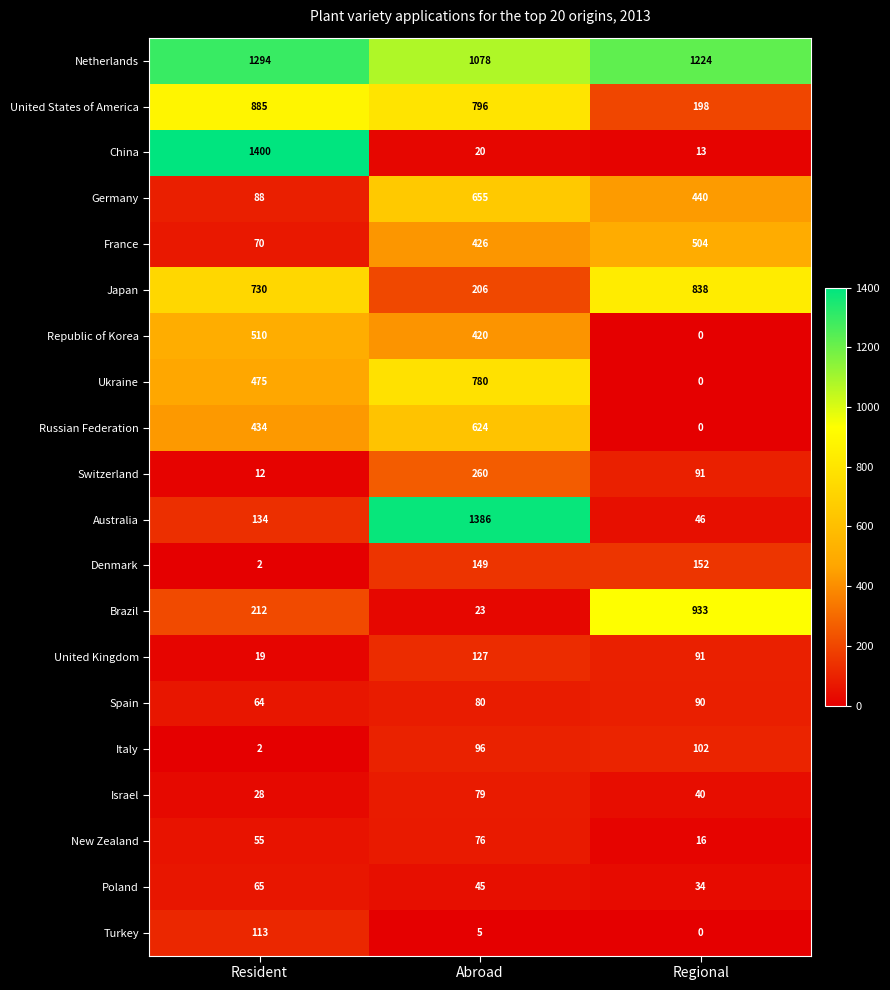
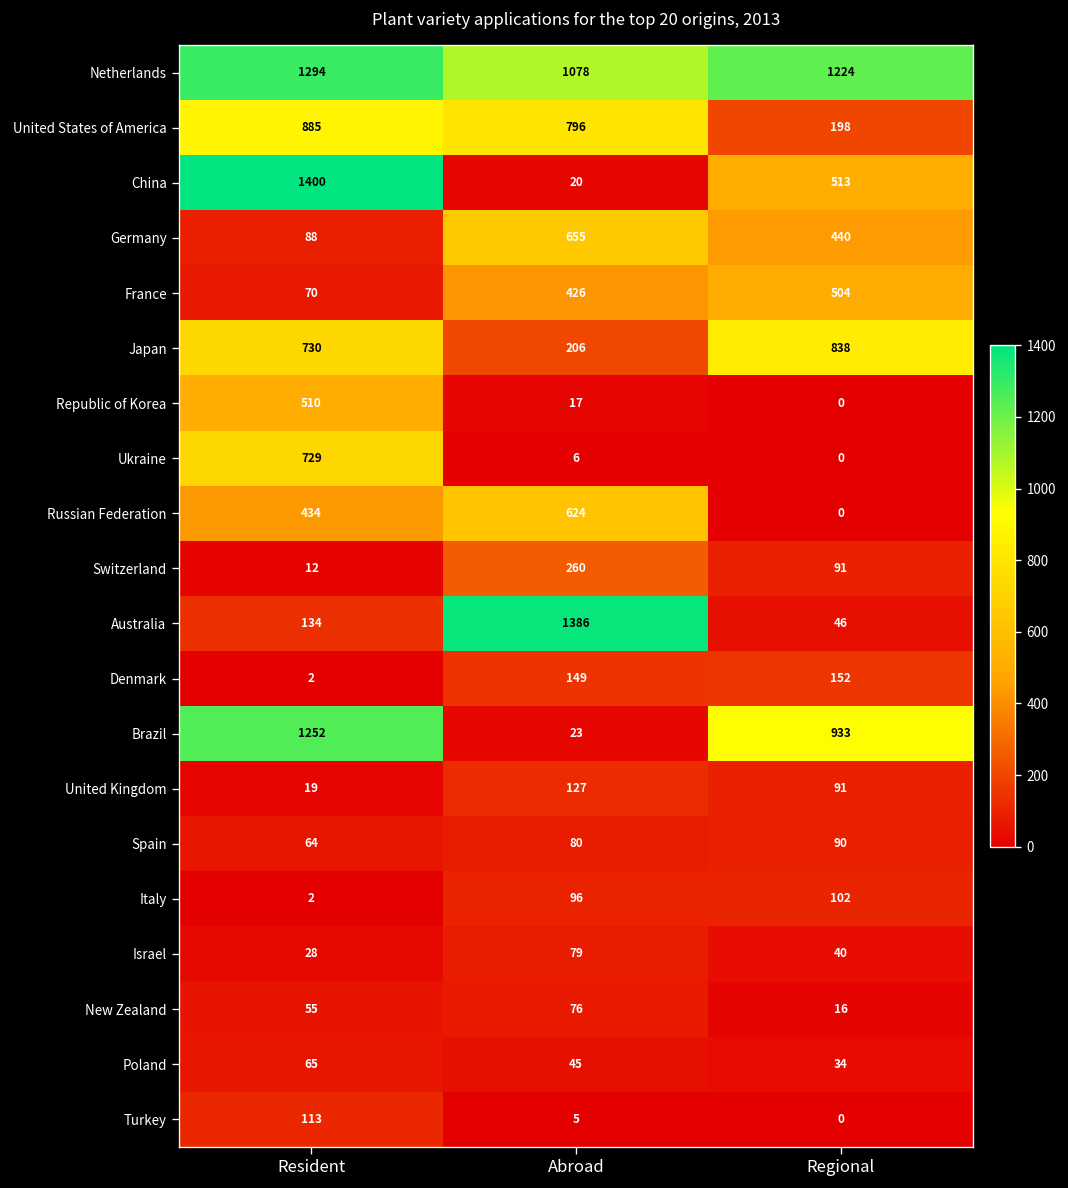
  {
    "Netherlands": {
      "Resident": 1294,
      "Abroad": 1078,
      "Regional": 1224
    },
    "United States of America": {
      "Resident": 885,
      "Abroad": 796,
      "Regional": 198
    },
    "China": {
      "Resident": 1400,
      "Abroad": 20,
-     "Regional": 13
+     "Regional": 513
    },
    "Germany": {
      "Resident": 88,
      "Abroad": 655,
      "Regional": 440
    },
    "France": {
      "Resident": 70,
      "Abroad": 426,
      "Regional": 504
    },
    "Japan": {
      "Resident": 730,
      "Abroad": 206,
      "Regional": 838
    },
    "Republic of Korea": {
      "Resident": 510,
-     "Abroad": 420,
+     "Abroad": 17,
      "Regional": 0
    },
    "Ukraine": {
-     "Resident": 475,
-     "Abroad": 780,
+     "Resident": 729,
+     "Abroad": 6,
      "Regional": 0
    },
    "Russian Federation": {
      "Resident": 434,
      "Abroad": 624,
      "Regional": 0
    },
    "Switzerland": {
      "Resident": 12,
      "Abroad": 260,
      "Regional": 91
    },
    "Australia": {
      "Resident": 134,
      "Abroad": 1386,
      "Regional": 46
    },
    "Denmark": {
      "Resident": 2,
      "Abroad": 149,
      "Regional": 152
    },
    "Brazil": {
-     "Resident": 212,
+     "Resident": 1252,
      "Abroad": 23,
      "Regional": 933
    },
    "United Kingdom": {
      "Resident": 19,
      "Abroad": 127,
      "Regional": 91
    },
    "Spain": {
      "Resident": 64,
      "Abroad": 80,
      "Regional": 90
    },
    "Italy": {
      "Resident": 2,
      "Abroad": 96,
      "Regional": 102
    },
    "Israel": {
      "Resident": 28,
      "Abroad": 79,
      "Regional": 40
    },
    "New Zealand": {
      "Resident": 55,
      "Abroad": 76,
      "Regional": 16
    },
    "Poland": {
      "Resident": 65,
      "Abroad": 45,
      "Regional": 34
    },
    "Turkey": {
      "Resident": 113,
      "Abroad": 5,
      "Regional": 0
    }
  }
